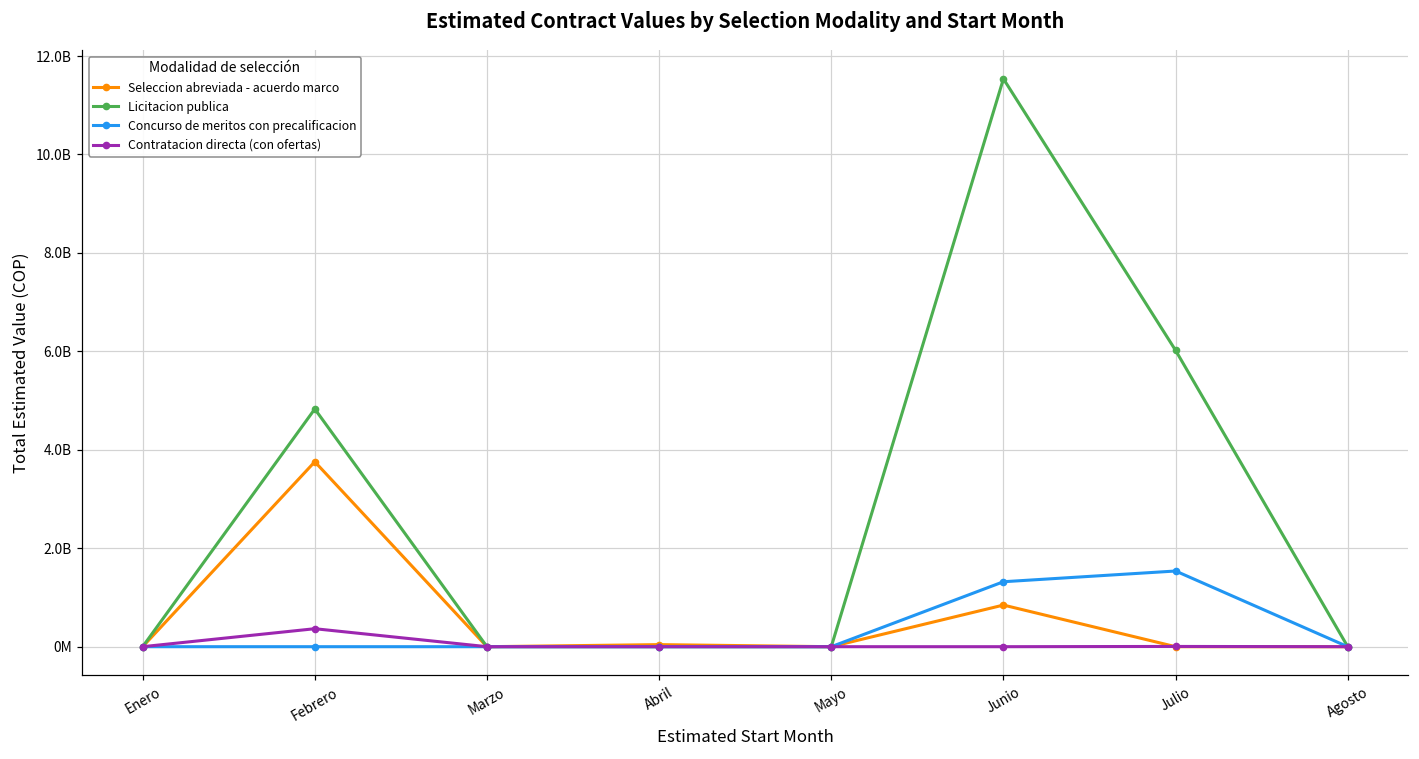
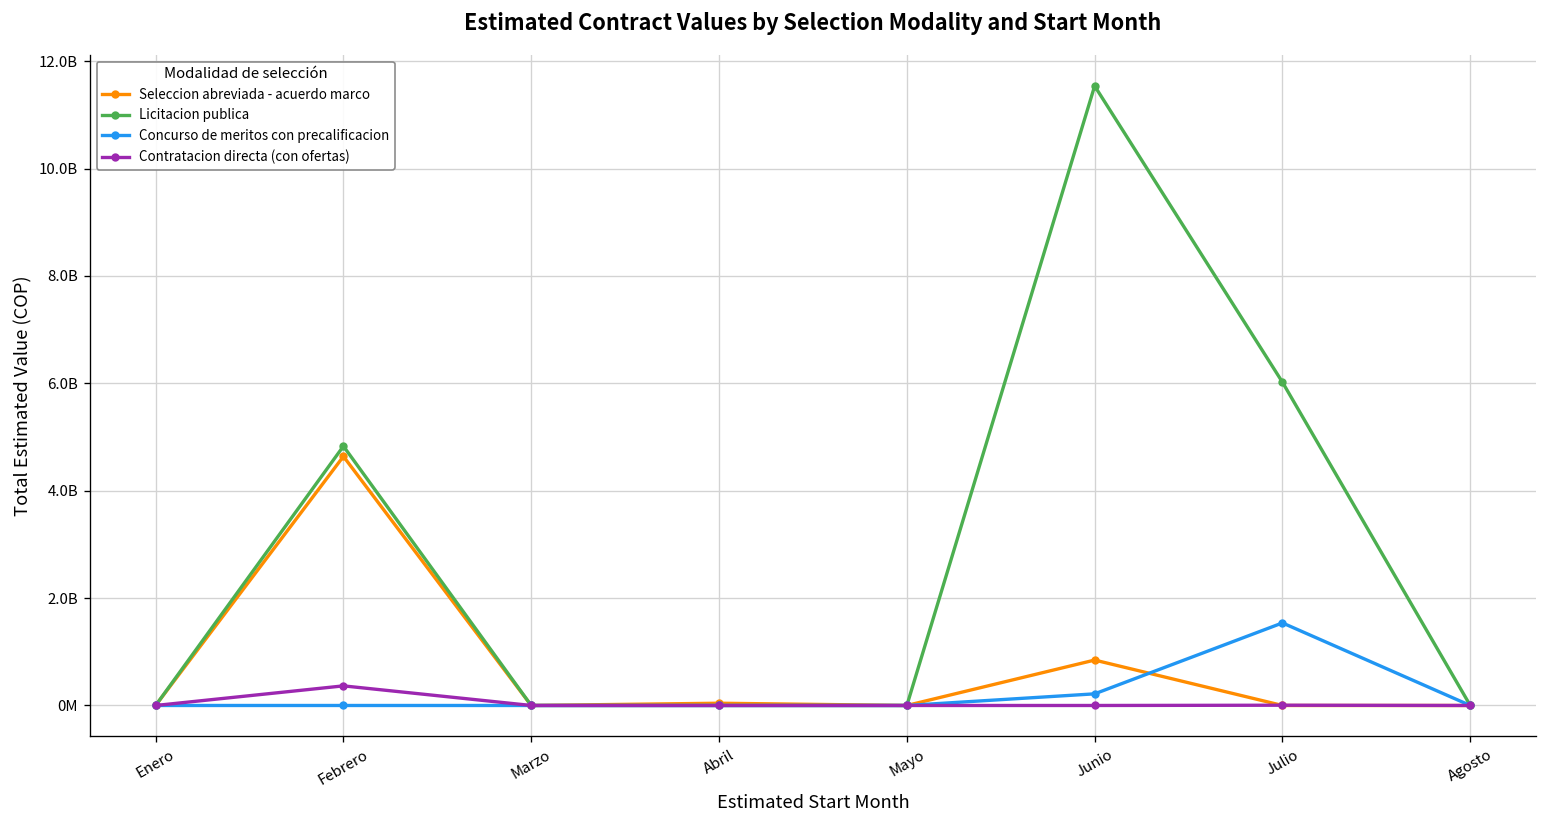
  {
    "Seleccion abreviada - acuerdo marco": {
-     "Febrero": 3800000000,
+     "Febrero": 4600000000,
      "Junio": 800000000
    },
    "Licitacion publica": {
      "Febrero": 4800000000,
      "Junio": 11500000000,
      "Julio": 6000000000
    },
    "Concurso de meritos con precalificacion": {
      "Febrero": 0,
-     "Junio": 1300000000,
+     "Junio": 200000000,
      "Julio": 1500000000
    },
    "Contratacion directa (con ofertas)": {
      "Febrero": 400000000,
      "Junio": 0
    }
  }
